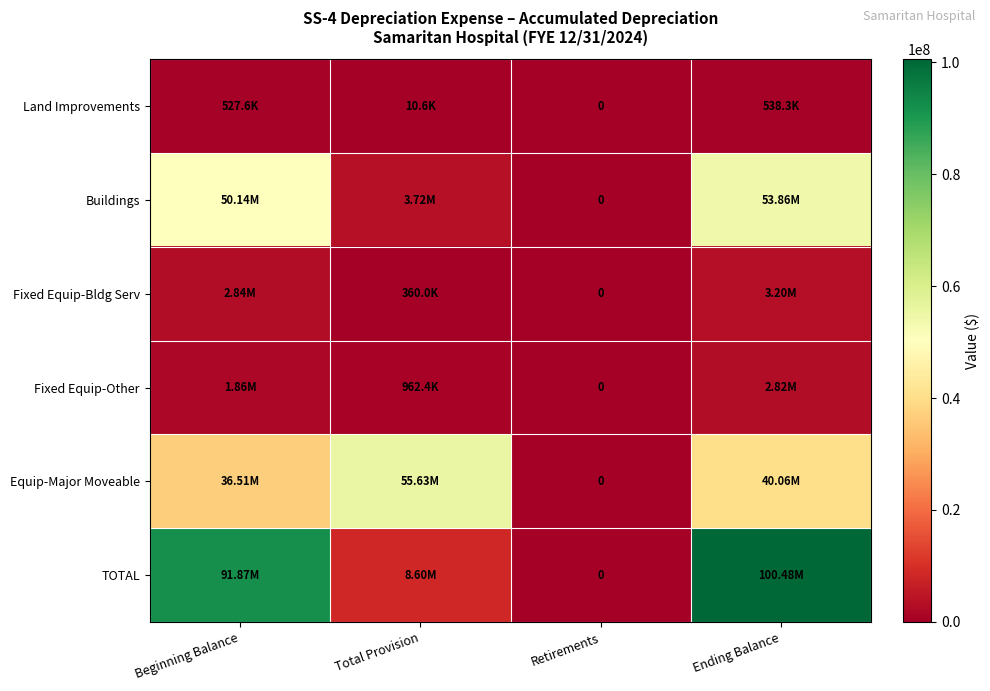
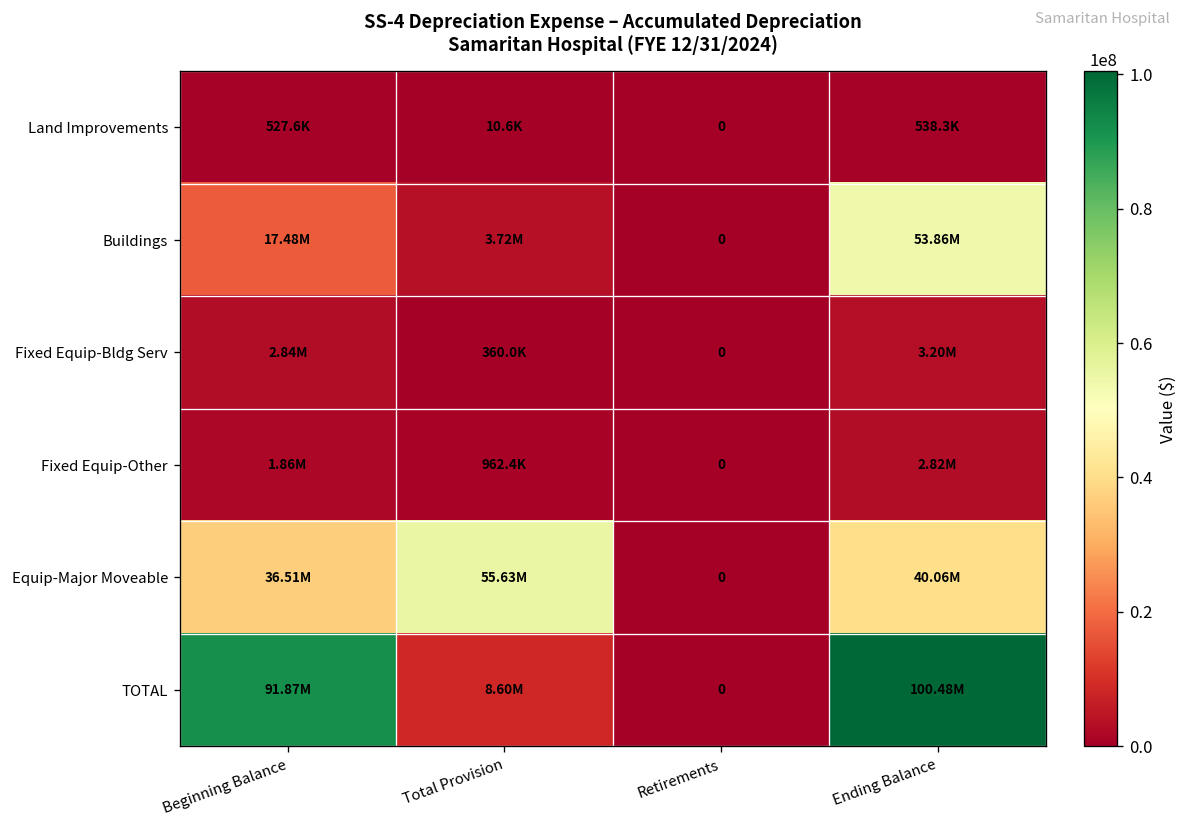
  {
    "Land Improvements": {
      "Beginning Balance": "527.6K",
      "Total Provision": "10.6K",
      "Retirements": "0",
      "Ending Balance": "538.3K"
    },
    "Buildings": {
-     "Beginning Balance": "50.14M",
+     "Beginning Balance": "17.48M",
      "Total Provision": "3.72M",
      "Retirements": "0",
      "Ending Balance": "53.86M"
    },
    "Fixed Equip-Bldg Serv": {
      "Beginning Balance": "2.84M",
      "Total Provision": "360.0K",
      "Retirements": "0",
      "Ending Balance": "3.20M"
    },
    "Fixed Equip-Other": {
      "Beginning Balance": "1.86M",
      "Total Provision": "962.4K",
      "Retirements": "0",
      "Ending Balance": "2.82M"
    },
    "Equip-Major Moveable": {
      "Beginning Balance": "36.51M",
      "Total Provision": "55.63M",
      "Retirements": "0",
      "Ending Balance": "40.06M"
    },
    "TOTAL": {
      "Beginning Balance": "91.87M",
      "Total Provision": "8.60M",
      "Retirements": "0",
      "Ending Balance": "100.48M"
    }
  }
